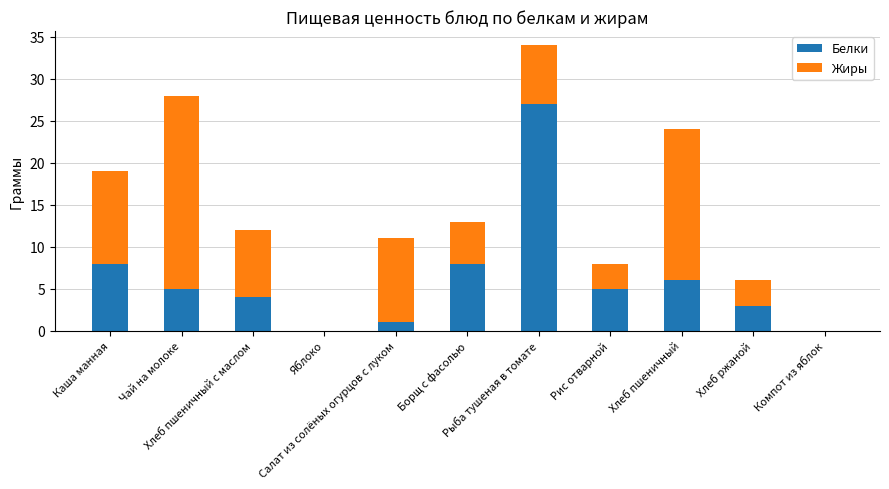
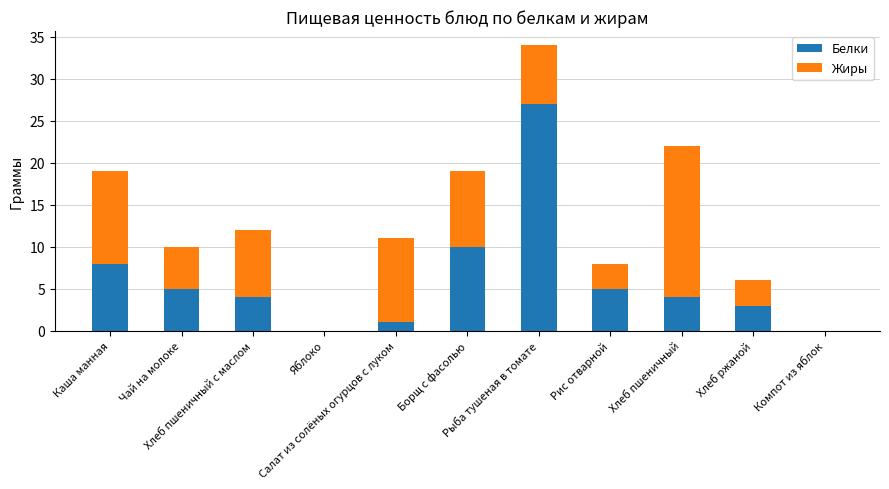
  {
    "Белки": {
      "Каша манная": 8,
      "Чай на молоке": 5,
      "Хлеб пшеничный с маслом": 4,
      "Яблоко": 0,
      "Салат из солёных огурцов с луком": 1,
-     "Борщ с фасолью": 8,
+     "Борщ с фасолью": 10,
      "Рыба тушеная в томате": 27,
      "Рис отварной": 5,
-     "Хлеб пшеничный": 6,
+     "Хлеб пшеничный": 4,
      "Хлеб ржаной": 3,
      "Компот из яблок": 0
    },
    "Жиры": {
      "Каша манная": 11,
-     "Чай на молоке": 23,
+     "Чай на молоке": 5,
      "Хлеб пшеничный с маслом": 8,
      "Яблоко": 0,
      "Салат из солёных огурцов с луком": 10,
-     "Борщ с фасолью": 5,
+     "Борщ с фасолью": 9,
      "Рыба тушеная в томате": 7,
      "Рис отварной": 3,
      "Хлеб пшеничный": 18,
      "Хлеб ржаной": 3,
      "Компот из яблок": 0
    }
  }
